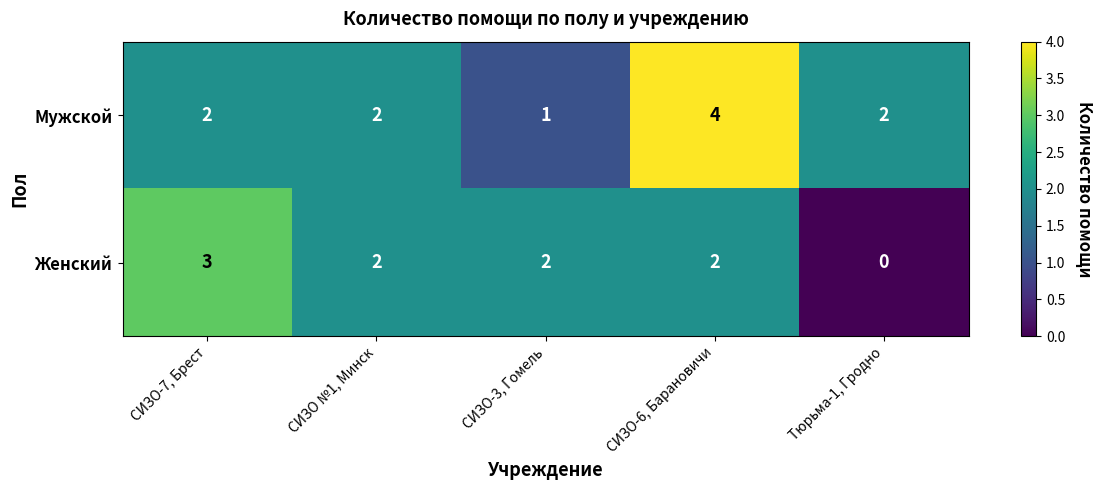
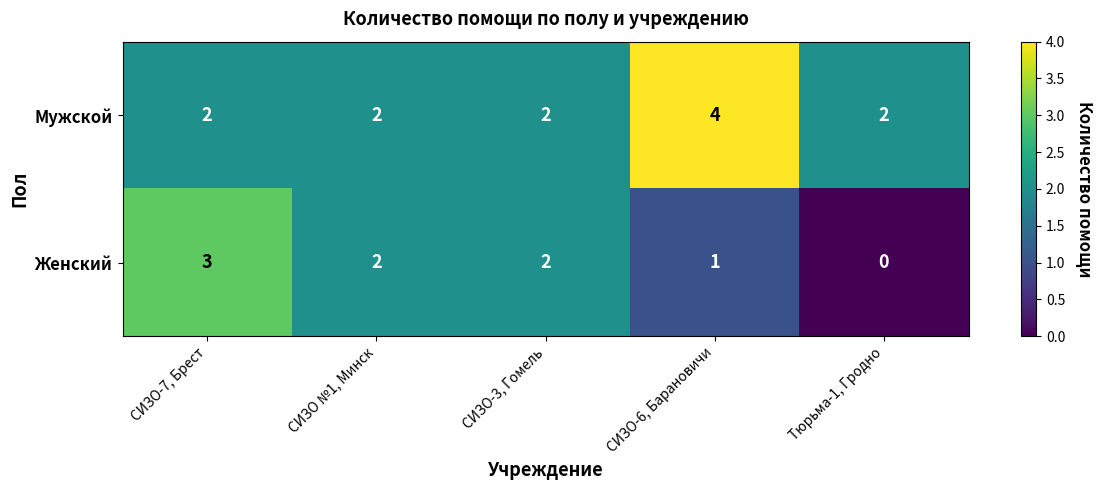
  {
    "Мужской": {
      "СИЗО-7, Брест": 2,
      "СИЗО №1, Минск": 2,
-     "СИЗО-3, Гомель": 1,
+     "СИЗО-3, Гомель": 2,
      "СИЗО-6, Барановичи": 4,
      "Тюрьма-1, Гродно": 2
    },
    "Женский": {
      "СИЗО-7, Брест": 3,
      "СИЗО №1, Минск": 2,
      "СИЗО-3, Гомель": 2,
-     "СИЗО-6, Барановичи": 2,
+     "СИЗО-6, Барановичи": 1,
      "Тюрьма-1, Гродно": 0
    }
  }
